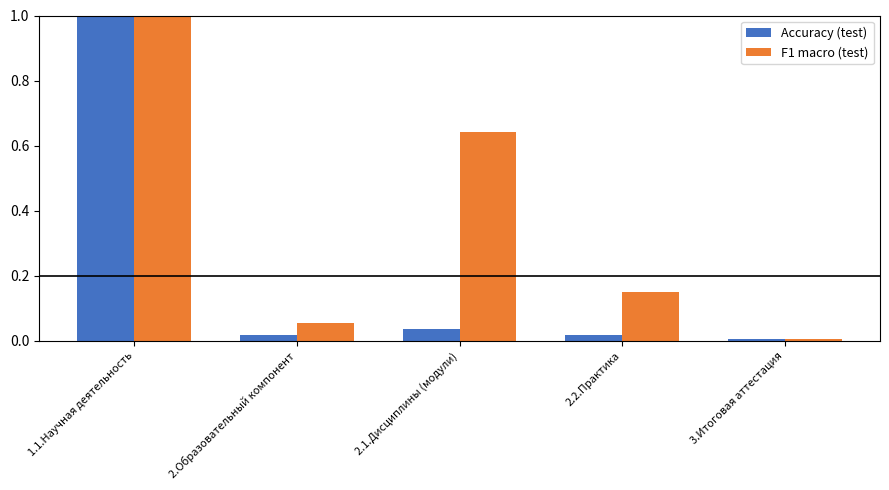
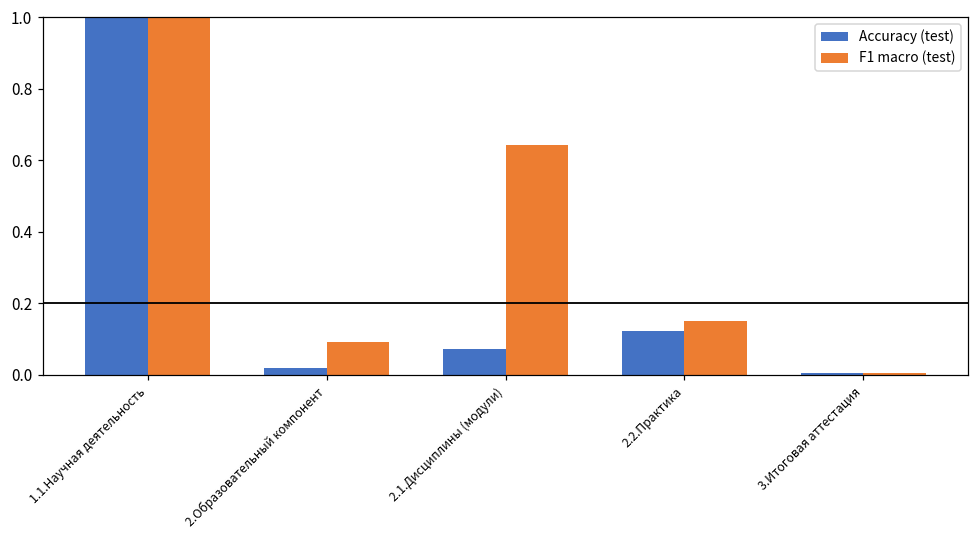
  {
    "Accuracy (test)": {
      "1.1.Научная деятельность": 1.00,
      "2.Образовательный компонент": 0.02,
-     "2.1.Дисциплины (модули)": 0.04,
-     "2.2.Практика": 0.02
+     "2.1.Дисциплины (модули)": 0.07,
+     "2.2.Практика": 0.12
    },
    "F1 macro (test)": {
      "1.1.Научная деятельность": 1.00,
-     "2.Образовательный компонент": 0.05,
+     "2.Образовательный компонент": 0.09,
      "2.1.Дисциплины (модули)": 0.64,
      "2.2.Практика": 0.15
    }
  }
